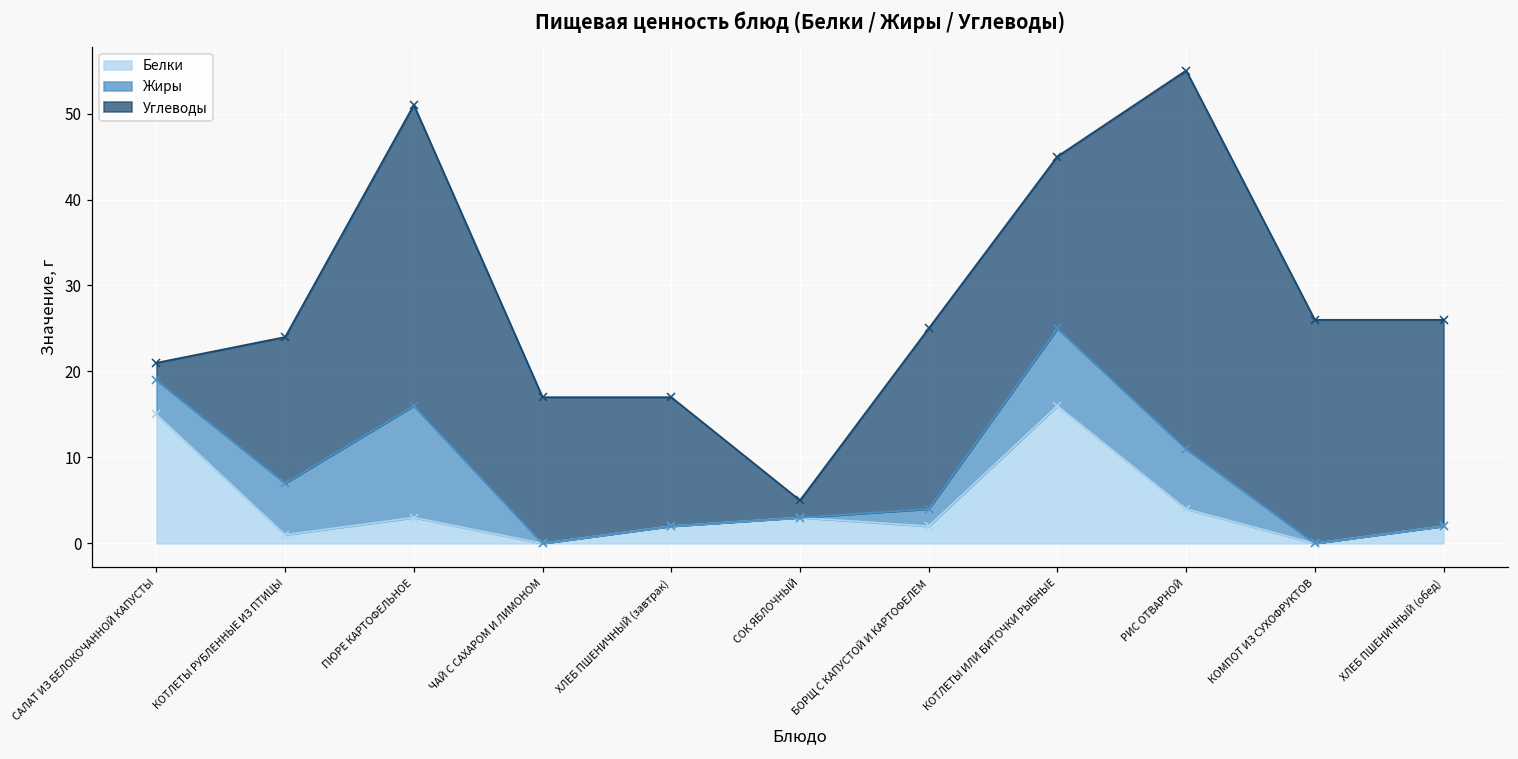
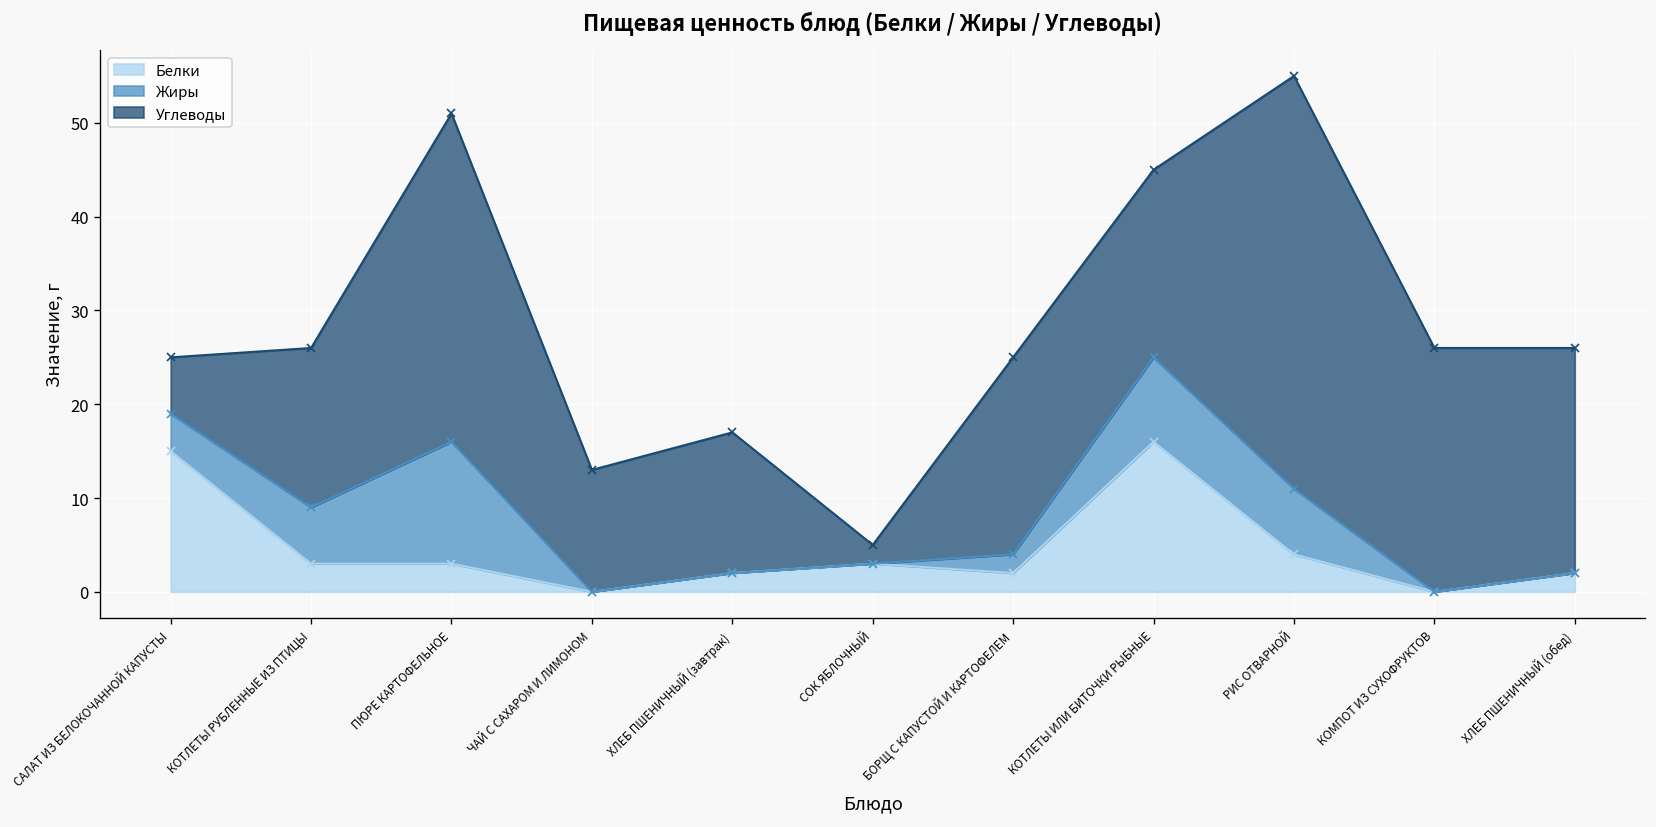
  {
    "Белки": {
      "САЛАТ ИЗ БЕЛОКОЧАННОЙ КАПУСТЫ": 15,
-     "КОТЛЕТЫ РУБЛЕННЫЕ ИЗ ПТИЦЫ": 1,
+     "КОТЛЕТЫ РУБЛЕННЫЕ ИЗ ПТИЦЫ": 3,
      "ПЮРЕ КАРТОФЕЛЬНОЕ": 3,
      "БОРЩ С КАПУСТОЙ И КАРТОФЕЛЕМ": 2,
      "КОТЛЕТЫ ИЛИ БИТОЧКИ РЫБНЫЕ": 16,
      "РИС ОТВАРНОЙ": 4
    },
    "Жиры": {
      "САЛАТ ИЗ БЕЛОКОЧАННОЙ КАПУСТЫ": 4,
      "КОТЛЕТЫ РУБЛЕННЫЕ ИЗ ПТИЦЫ": 6,
      "ПЮРЕ КАРТОФЕЛЬНОЕ": 13,
      "БОРЩ С КАПУСТОЙ И КАРТОФЕЛЕМ": 2,
      "КОТЛЕТЫ ИЛИ БИТОЧКИ РЫБНЫЕ": 9,
      "РИС ОТВАРНОЙ": 7
    },
    "Углеводы": {
-     "САЛАТ ИЗ БЕЛОКОЧАННОЙ КАПУСТЫ": 2,
+     "САЛАТ ИЗ БЕЛОКОЧАННОЙ КАПУСТЫ": 6,
      "КОТЛЕТЫ РУБЛЕННЫЕ ИЗ ПТИЦЫ": 17,
      "ПЮРЕ КАРТОФЕЛЬНОЕ": 35,
-     "ЧАЙ С САХАРОМ И ЛИМОНОМ": 17,
+     "ЧАЙ С САХАРОМ И ЛИМОНОМ": 13,
      "ХЛЕБ ПШЕНИЧНЫЙ (завтрак)": 15,
      "СОК ЯБЛОЧНЫЙ": 2,
      "БОРЩ С КАПУСТОЙ И КАРТОФЕЛЕМ": 21,
      "КОТЛЕТЫ ИЛИ БИТОЧКИ РЫБНЫЕ": 20,
      "РИС ОТВАРНОЙ": 44,
      "КОМПОТ ИЗ СУХОФРУКТОВ": 26,
      "ХЛЕБ ПШЕНИЧНЫЙ (обед)": 24
    }
  }
